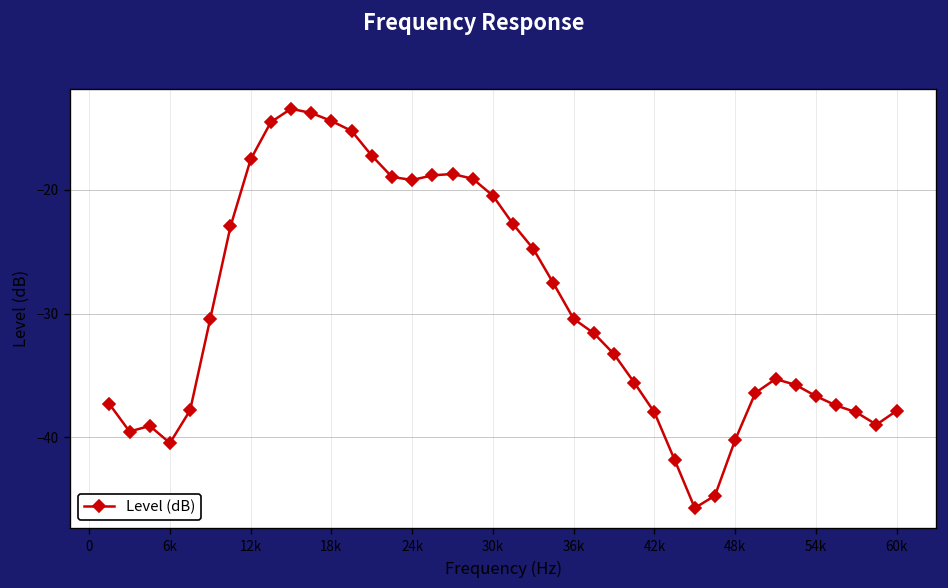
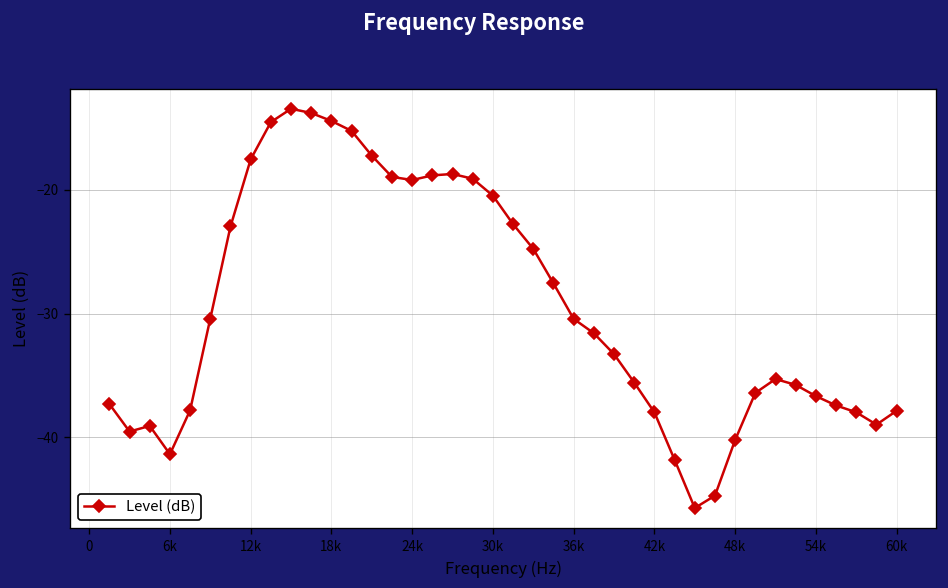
  {
-   "6k": -40.5,
+   "6k": -41.4,
    "12k": -17.5,
    "18k": -14.4,
    "24k": -19.2,
    "30k": -20.5,
    "36k": -30.4,
    "42k": -38.0,
    "48k": -40.2,
    "54k": -36.7,
    "60k": -37.8
  }
